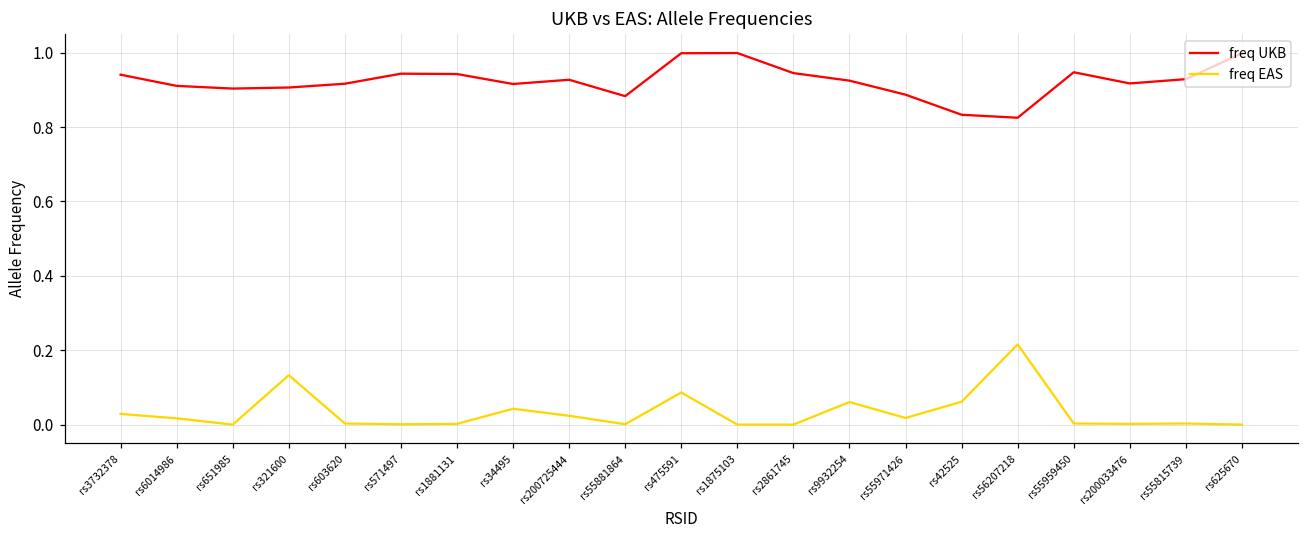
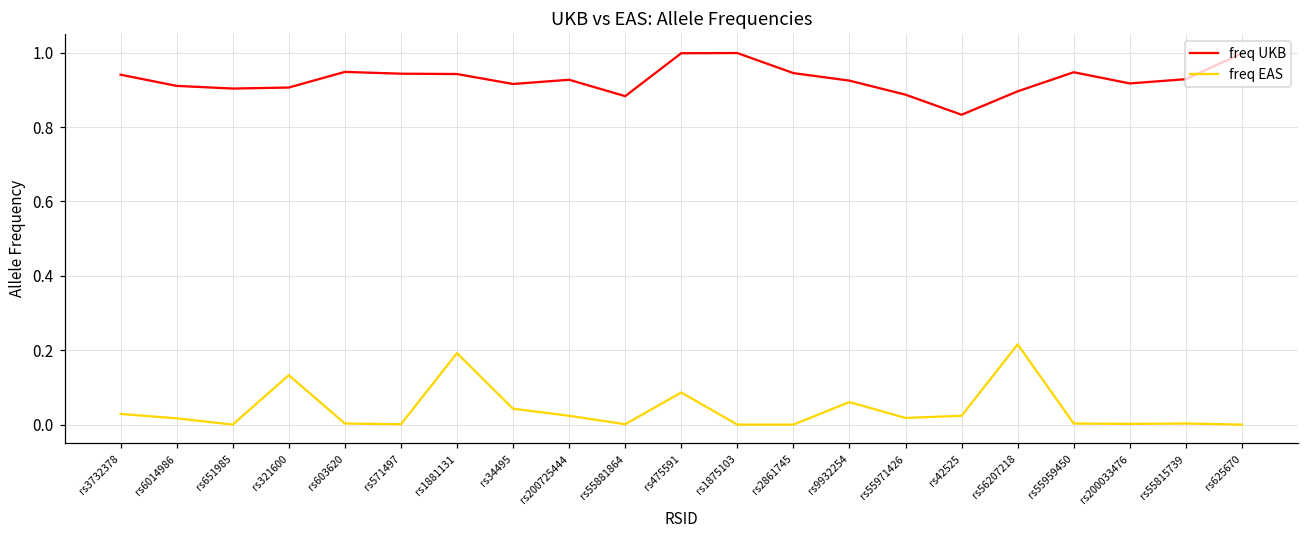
  {
    "freq UKB": {
      "rs3732378": 0.94,
      "rs6014986": 0.91,
      "rs651985": 0.90,
      "rs321600": 0.91,
-     "rs603620": 0.92,
+     "rs603620": 0.95,
      "rs571497": 0.94,
      "rs1881131": 0.94,
      "rs34495": 0.92,
      "rs200725444": 0.93,
      "rs55881864": 0.88,
      "rs475591": 1.00,
      "rs1875103": 1.00,
      "rs2861745": 0.95,
      "rs9932254": 0.92,
      "rs55971426": 0.89,
      "rs42525": 0.83,
-     "rs56207218": 0.83,
+     "rs56207218": 0.90,
      "rs55959450": 0.95,
      "rs200033476": 0.92
    },
    "freq EAS": {
      "rs3732378": 0.03,
      "rs6014986": 0.02,
      "rs651985": 0.00,
      "rs321600": 0.13,
      "rs603620": 0.00,
      "rs571497": 0.00,
-     "rs1881131": 0.00,
+     "rs1881131": 0.19,
      "rs34495": 0.04,
      "rs200725444": 0.02,
      "rs55881864": 0.00,
      "rs475591": 0.09,
      "rs1875103": 0.00,
      "rs2861745": 0.00,
      "rs9932254": 0.06,
      "rs55971426": 0.02,
-     "rs42525": 0.06,
+     "rs42525": 0.02,
      "rs56207218": 0.22,
      "rs55959450": 0.00,
      "rs200033476": 0.00,
      "rs55815739": 0.00,
      "rs625670": 0.00
    }
  }
